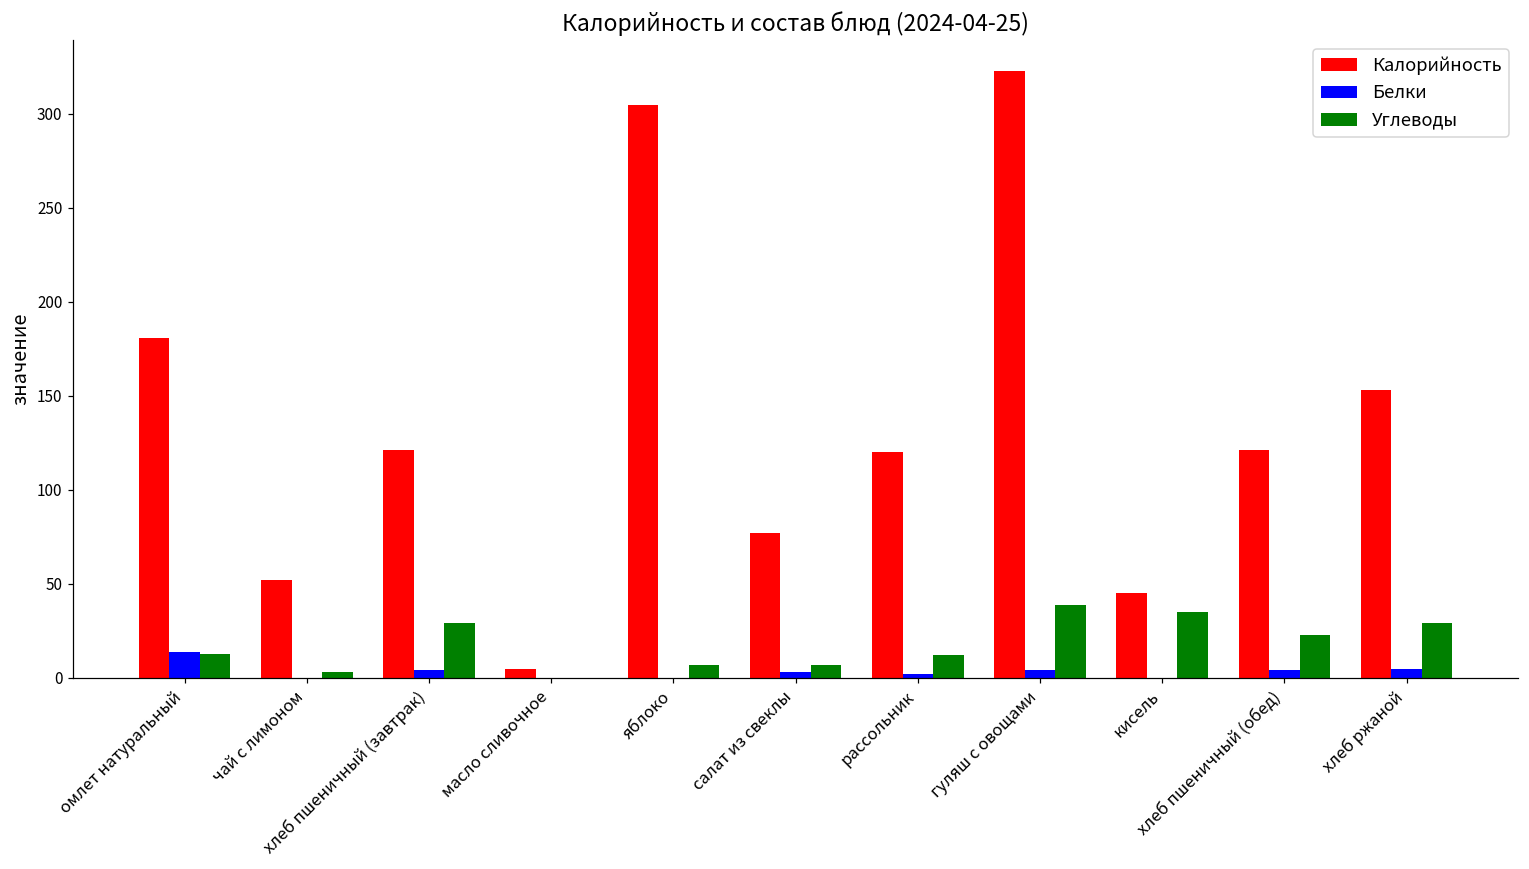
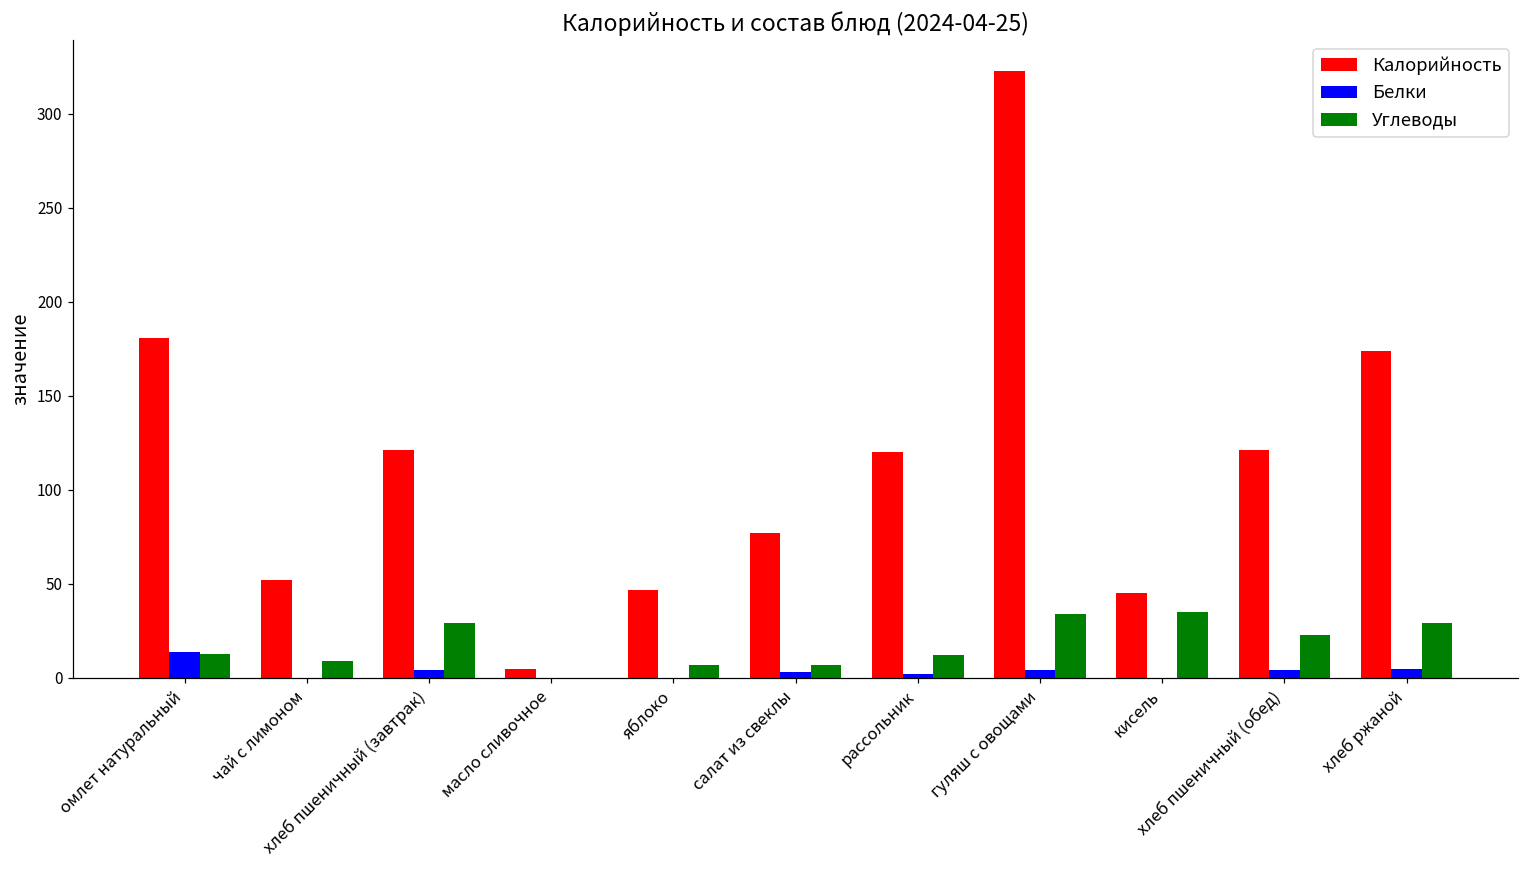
  {
    "Калорийность": {
      "омлет натуральный": 181,
      "чай с лимоном": 52,
      "хлеб пшеничный (завтрак)": 121,
      "масло сливочное": 5,
-     "яблоко": 305,
+     "яблоко": 47,
      "салат из свеклы": 77,
      "рассольник": 120,
      "гуляш с овощами": 323,
      "кисель": 45,
      "хлеб пшеничный (обед)": 121,
-     "хлеб ржаной": 153
+     "хлеб ржаной": 174
    },
    "Белки": {
      "омлет натуральный": 14,
      "чай с лимоном": 0,
      "хлеб пшеничный (завтрак)": 4,
      "масло сливочное": 0,
      "яблоко": 0,
      "салат из свеклы": 3,
      "рассольник": 2,
      "гуляш с овощами": 4,
      "кисель": 0,
      "хлеб пшеничный (обед)": 4,
      "хлеб ржаной": 5
    },
    "Углеводы": {
      "омлет натуральный": 13,
-     "чай с лимоном": 3,
+     "чай с лимоном": 9,
      "хлеб пшеничный (завтрак)": 29,
      "масло сливочное": 0,
      "яблоко": 7,
      "салат из свеклы": 7,
      "рассольник": 12,
-     "гуляш с овощами": 39,
+     "гуляш с овощами": 34,
      "кисель": 35,
      "хлеб пшеничный (обед)": 23,
      "хлеб ржаной": 29
    }
  }
